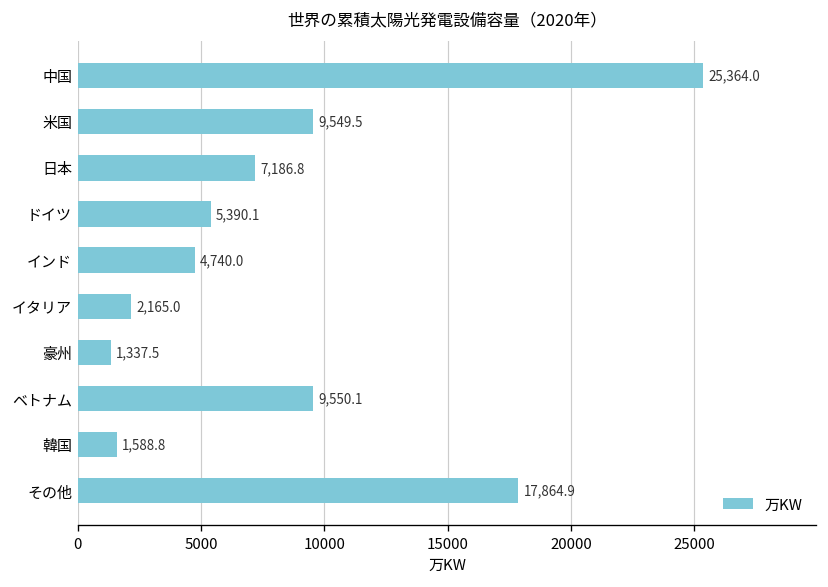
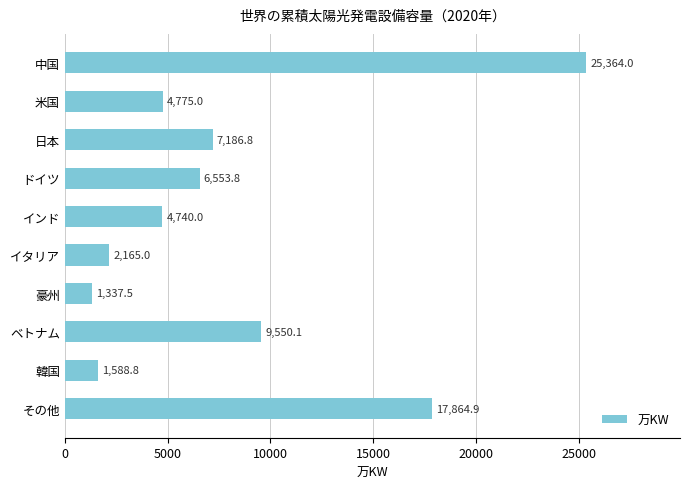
  {
    "中国": "25,364.0",
-   "米国": "9,549.5",
+   "米国": "4,775.0",
    "日本": "7,186.8",
-   "ドイツ": "5,390.1",
+   "ドイツ": "6,553.8",
    "インド": "4,740.0",
    "イタリア": "2,165.0",
    "豪州": "1,337.5",
    "ベトナム": "9,550.1",
    "韓国": "1,588.8",
    "その他": "17,864.9"
  }
